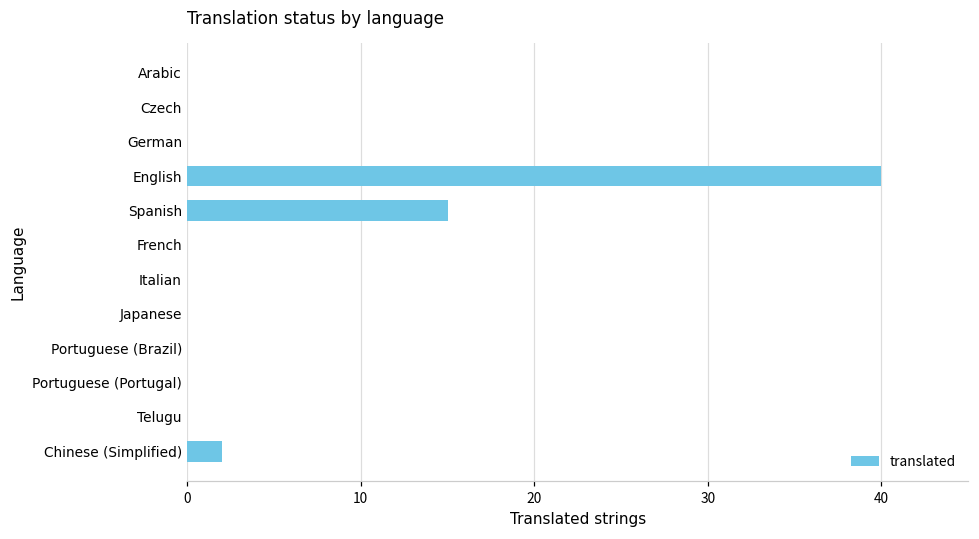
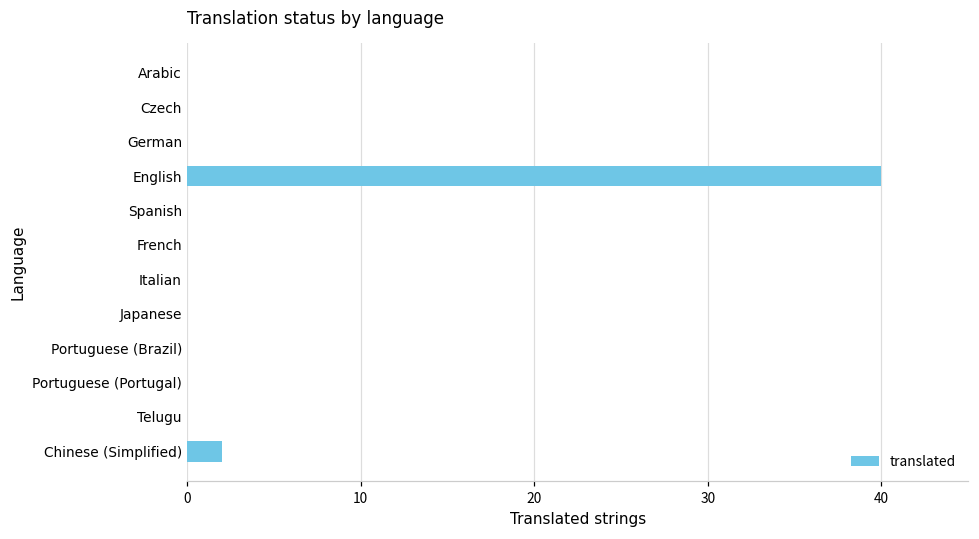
  {
    "Arabic": 0,
    "Czech": 0,
    "German": 0,
    "English": 40,
-   "Spanish": 15,
+   "Spanish": 0,
    "French": 0,
    "Italian": 0,
    "Japanese": 0,
    "Portuguese (Brazil)": 0,
    "Portuguese (Portugal)": 0,
    "Telugu": 0,
    "Chinese (Simplified)": 2
  }
